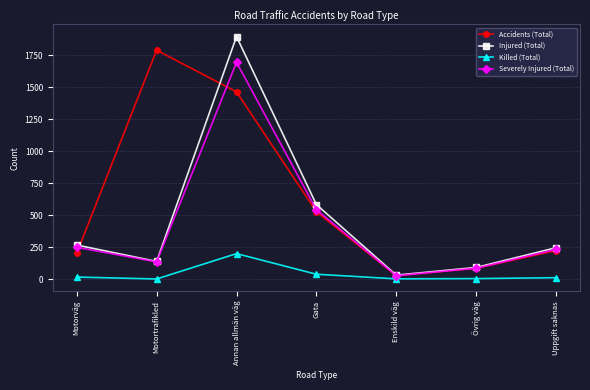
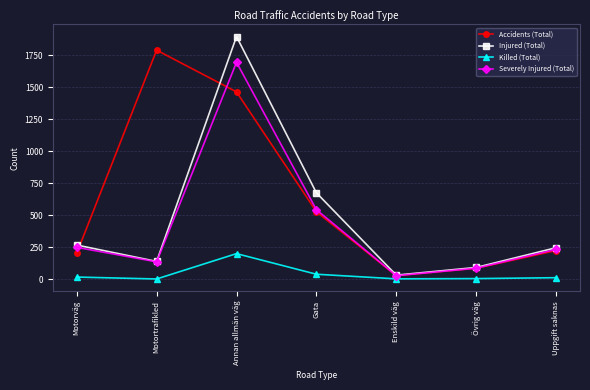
  {
    "Accidents (Total)": {
      "Motorväg": 200,
      "Motortrafikled": 1790,
      "Annan allmän väg": 1460
    },
    "Injured (Total)": {
      "Annan allmän väg": 1900,
-     "Gata": 580
+     "Gata": 680
    },
    "Killed (Total)": {
      "Motorväg": 20,
      "Motortrafikled": 0,
      "Annan allmän väg": 200,
      "Gata": 40,
      "Enskild väg": 0,
      "Övrig väg": 10,
      "Uppgift saknas": 10
    },
    "Severely Injured (Total)": {
      "Annan allmän väg": 1700
    }
  }
